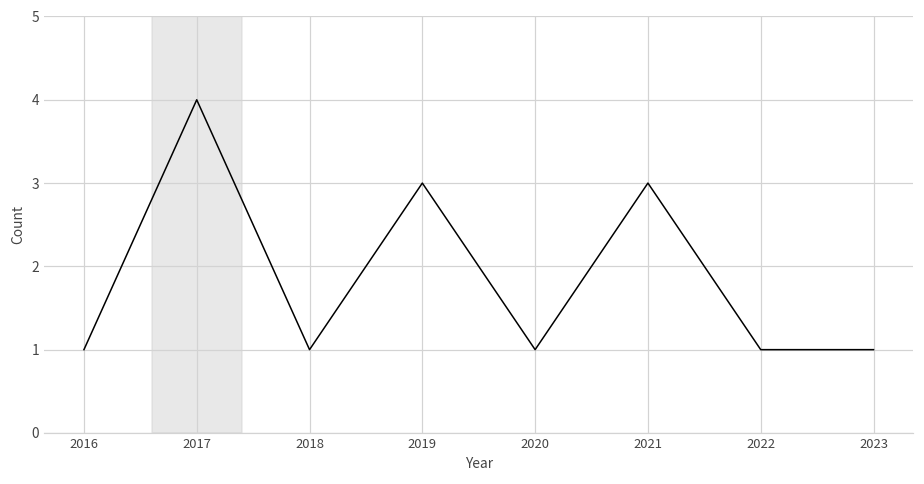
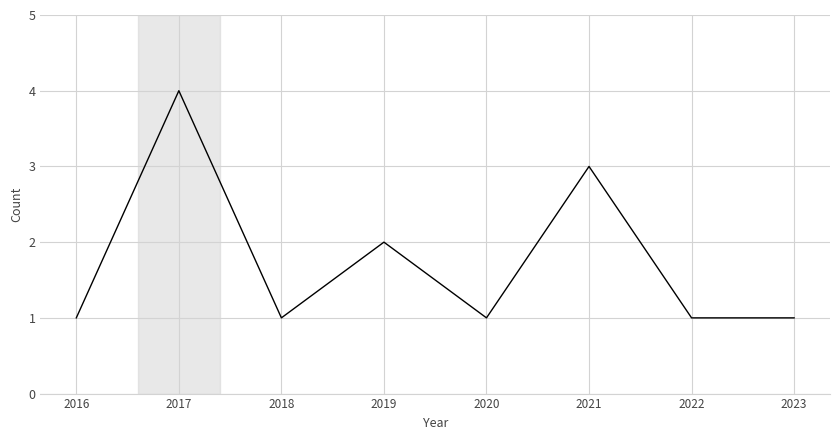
  {
    "2016": 1,
    "2017": 4,
    "2018": 1,
-   "2019": 3,
+   "2019": 2,
    "2020": 1,
    "2021": 3,
    "2022": 1,
    "2023": 1
  }
